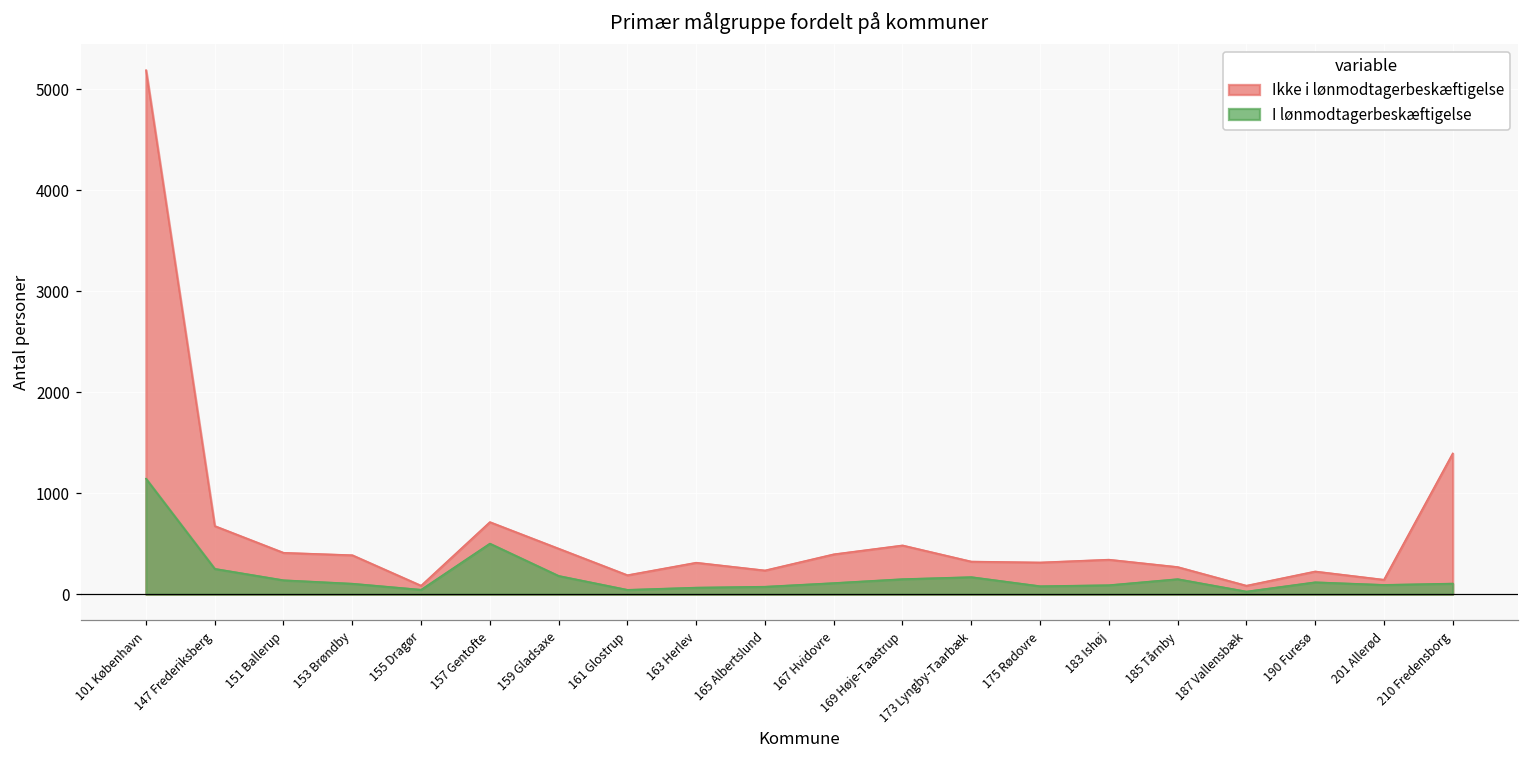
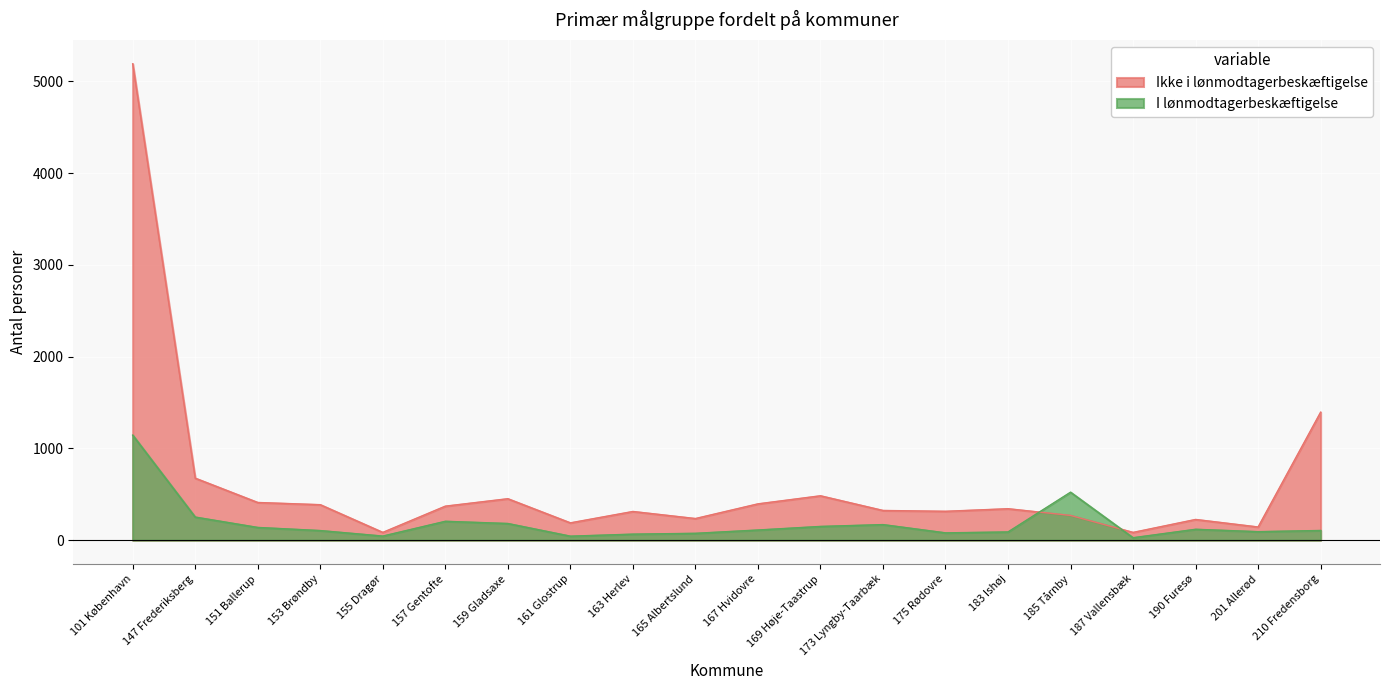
  {
    "Ikke i lønmodtagerbeskæftigelse": {
      "101 København": 5200,
      "147 Frederiksberg": 700,
      "151 Ballerup": 400,
      "153 Brøndby": 400,
      "155 Dragør": 100,
-     "157 Gentofte": 700,
+     "157 Gentofte": 400,
      "159 Gladsaxe": 500,
      "161 Glostrup": 200,
      "163 Herlev": 300,
      "165 Albertslund": 200,
      "167 Hvidovre": 400,
      "169 Høje-Taastrup": 500,
      "173 Lyngby-Taarbæk": 300,
      "175 Rødovre": 300,
      "183 Ishøj": 300,
      "185 Tårnby": 300,
      "187 Vallensbæk": 100,
      "190 Furesø": 200,
      "201 Allerød": 100,
      "210 Fredensborg": 1400
    },
    "I lønmodtagerbeskæftigelse": {
      "101 København": 1100,
      "147 Frederiksberg": 300,
      "151 Ballerup": 100,
      "153 Brøndby": 100,
      "155 Dragør": 0,
-     "157 Gentofte": 500,
+     "157 Gentofte": 200,
      "159 Gladsaxe": 200,
      "161 Glostrup": 0,
      "163 Herlev": 100,
      "165 Albertslund": 100,
      "167 Hvidovre": 100,
      "169 Høje-Taastrup": 200,
      "173 Lyngby-Taarbæk": 200,
      "175 Rødovre": 100,
      "183 Ishøj": 100,
-     "185 Tårnby": 200,
+     "185 Tårnby": 500,
      "187 Vallensbæk": 0,
      "190 Furesø": 100,
      "201 Allerød": 100,
      "210 Fredensborg": 100
    }
  }
